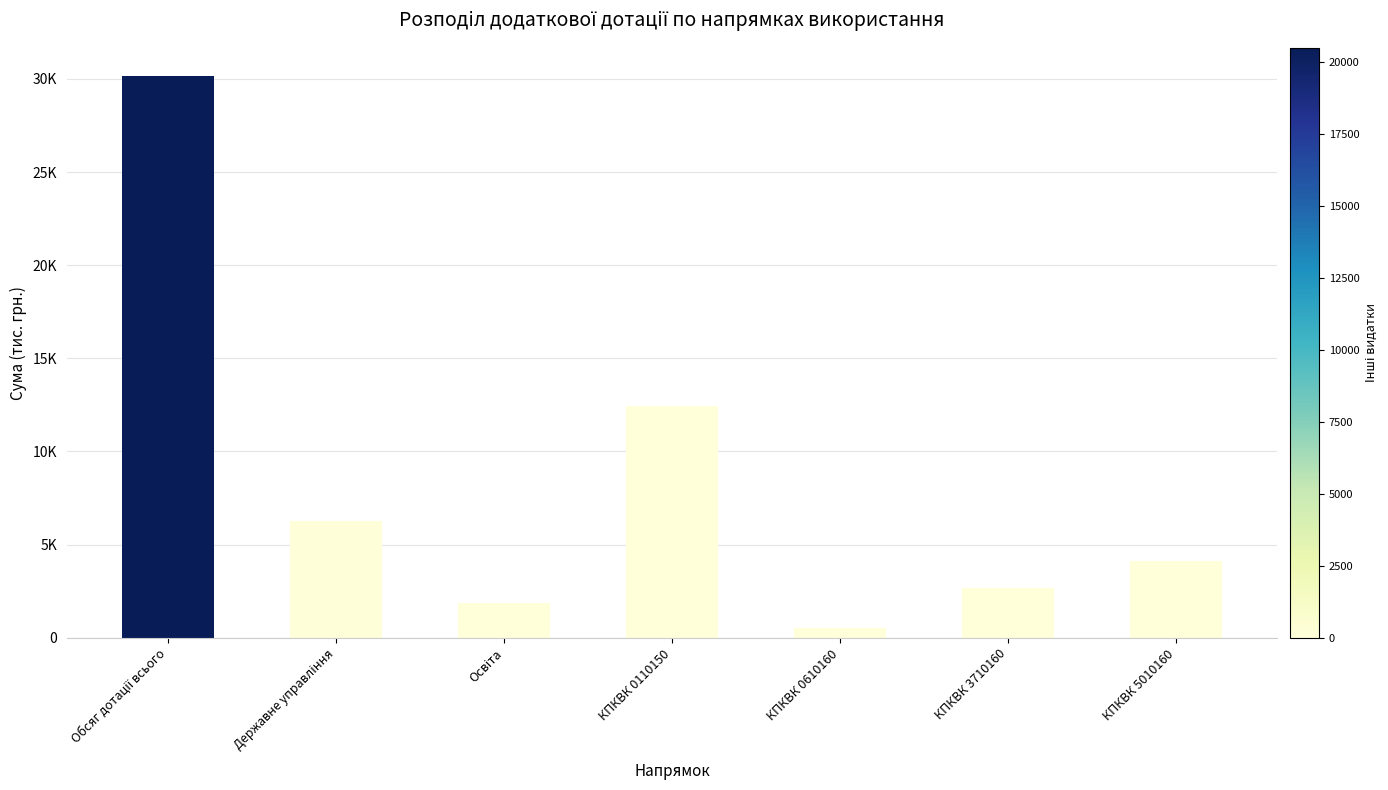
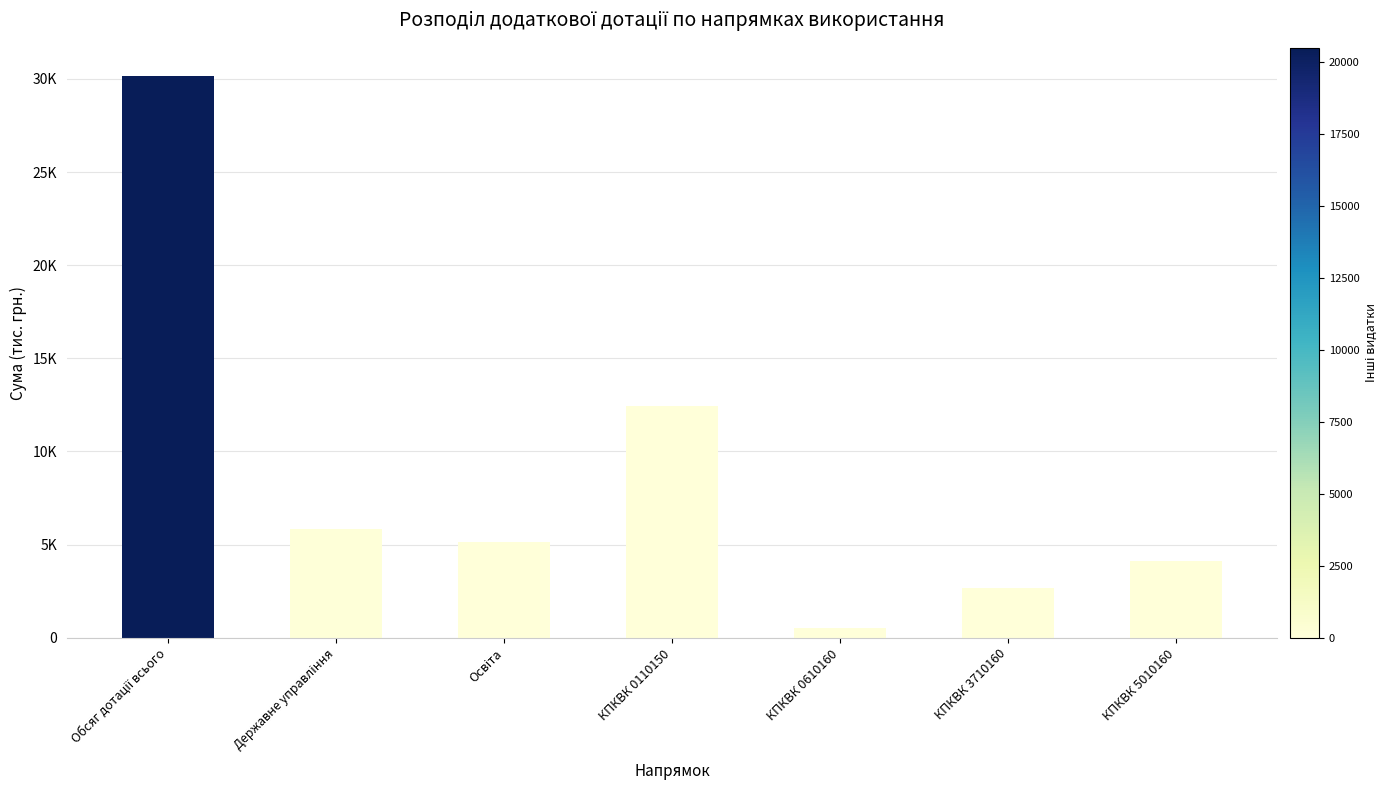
  {
    "Обсяг дотації всього": 30100,
-   "Державне управління": 6300,
-   "Освіта": 1900,
+   "Державне управління": 5800,
+   "Освіта": 5100,
    "КПКВК 0110150": 12500,
    "КПКВК 0610160": 500,
    "КПКВК 3710160": 2700,
    "КПКВК 5010160": 4100
  }
